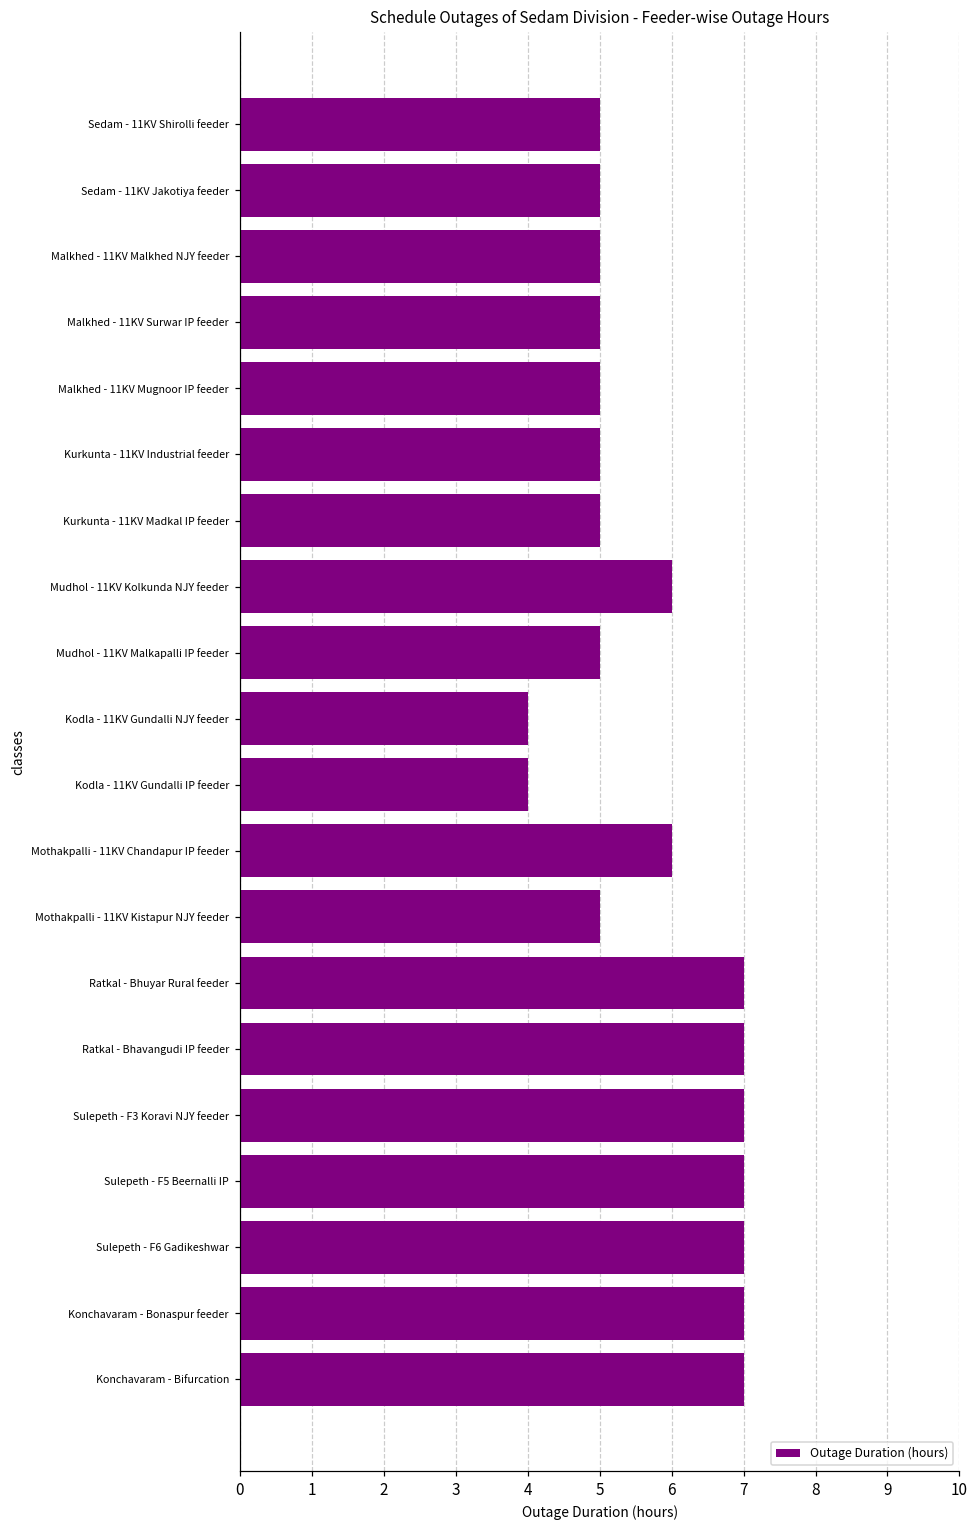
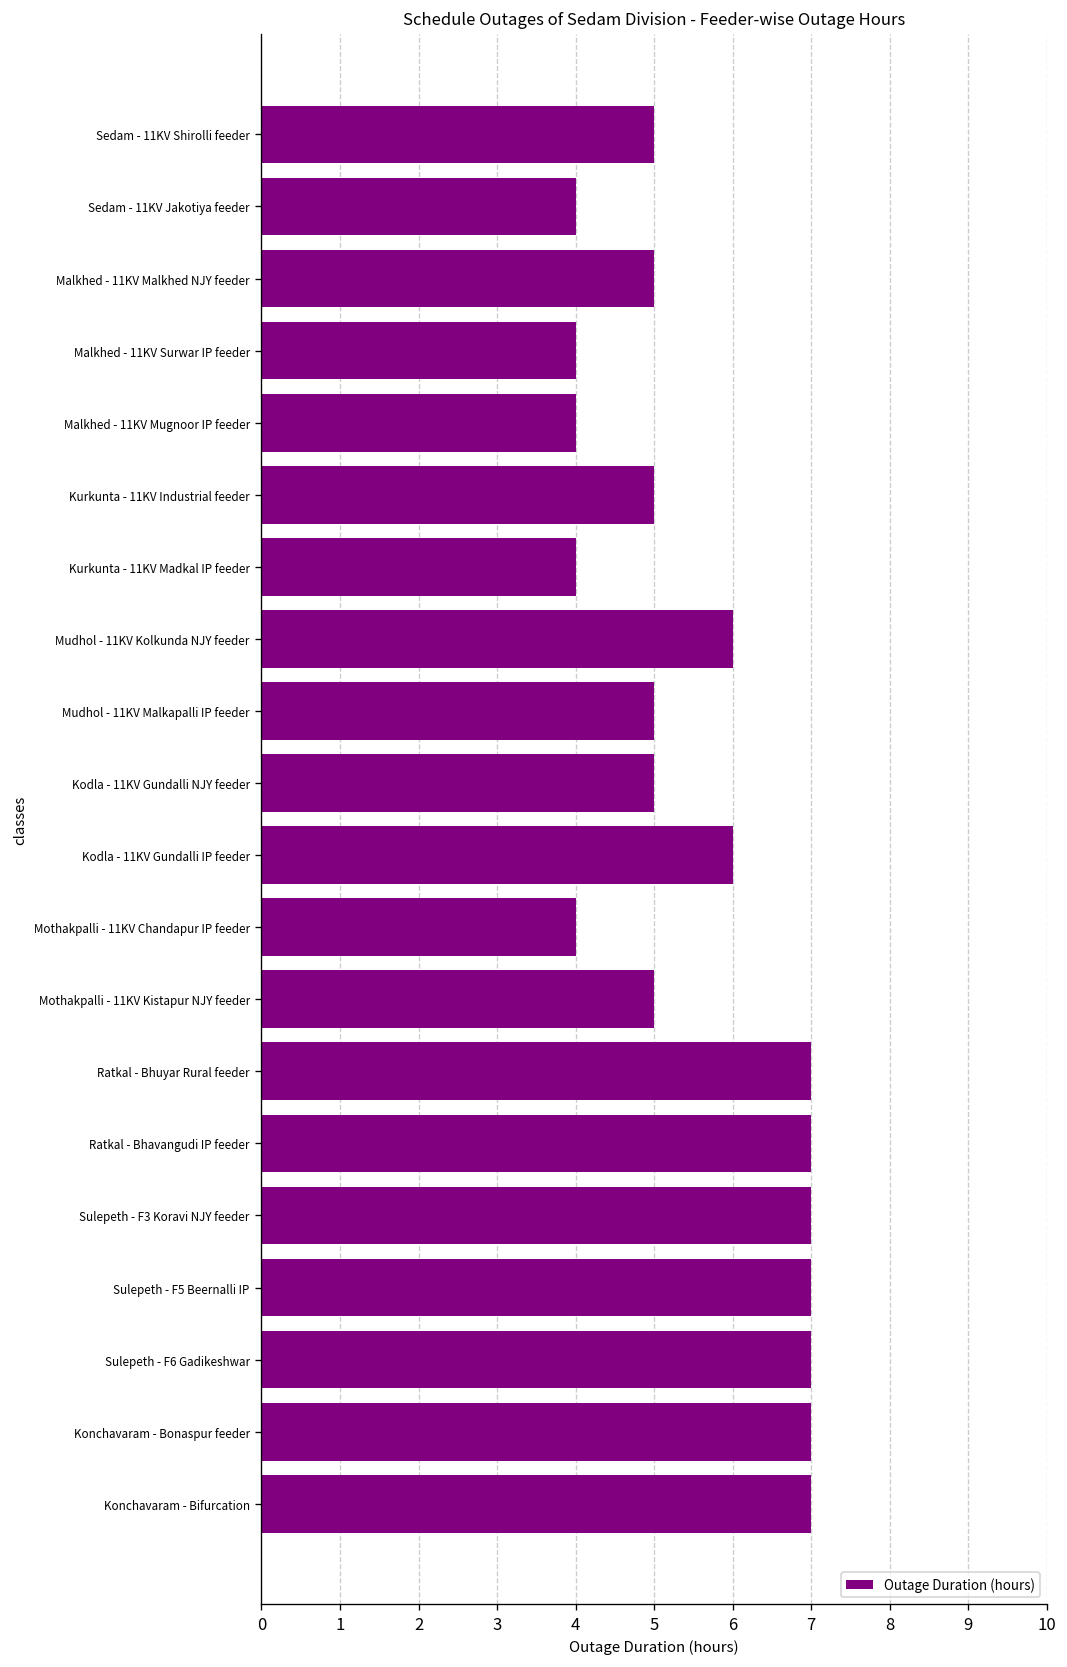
  {
    "Sedam - 11KV Shirolli feeder": 5,
-   "Sedam - 11KV Jakotiya feeder": 5,
+   "Sedam - 11KV Jakotiya feeder": 4,
    "Malkhed - 11KV Malkhed NJY feeder": 5,
-   "Malkhed - 11KV Surwar IP feeder": 5,
-   "Malkhed - 11KV Mugnoor IP feeder": 5,
+   "Malkhed - 11KV Surwar IP feeder": 4,
+   "Malkhed - 11KV Mugnoor IP feeder": 4,
    "Kurkunta - 11KV Industrial feeder": 5,
-   "Kurkunta - 11KV Madkal IP feeder": 5,
+   "Kurkunta - 11KV Madkal IP feeder": 4,
    "Mudhol - 11KV Kolkunda NJY feeder": 6,
    "Mudhol - 11KV Malkapalli IP feeder": 5,
-   "Kodla - 11KV Gundalli NJY feeder": 4,
-   "Kodla - 11KV Gundalli IP feeder": 4,
-   "Mothakpalli - 11KV Chandapur IP feeder": 6,
+   "Kodla - 11KV Gundalli NJY feeder": 5,
+   "Kodla - 11KV Gundalli IP feeder": 6,
+   "Mothakpalli - 11KV Chandapur IP feeder": 4,
    "Mothakpalli - 11KV Kistapur NJY feeder": 5,
    "Ratkal - Bhuyar Rural feeder": 7,
    "Ratkal - Bhavangudi IP feeder": 7,
    "Sulepeth - F3 Koravi NJY feeder": 7,
    "Sulepeth - F5 Beernalli IP": 7,
    "Sulepeth - F6 Gadikeshwar": 7,
    "Konchavaram - Bonaspur feeder": 7,
    "Konchavaram - Bifurcation": 7
  }
